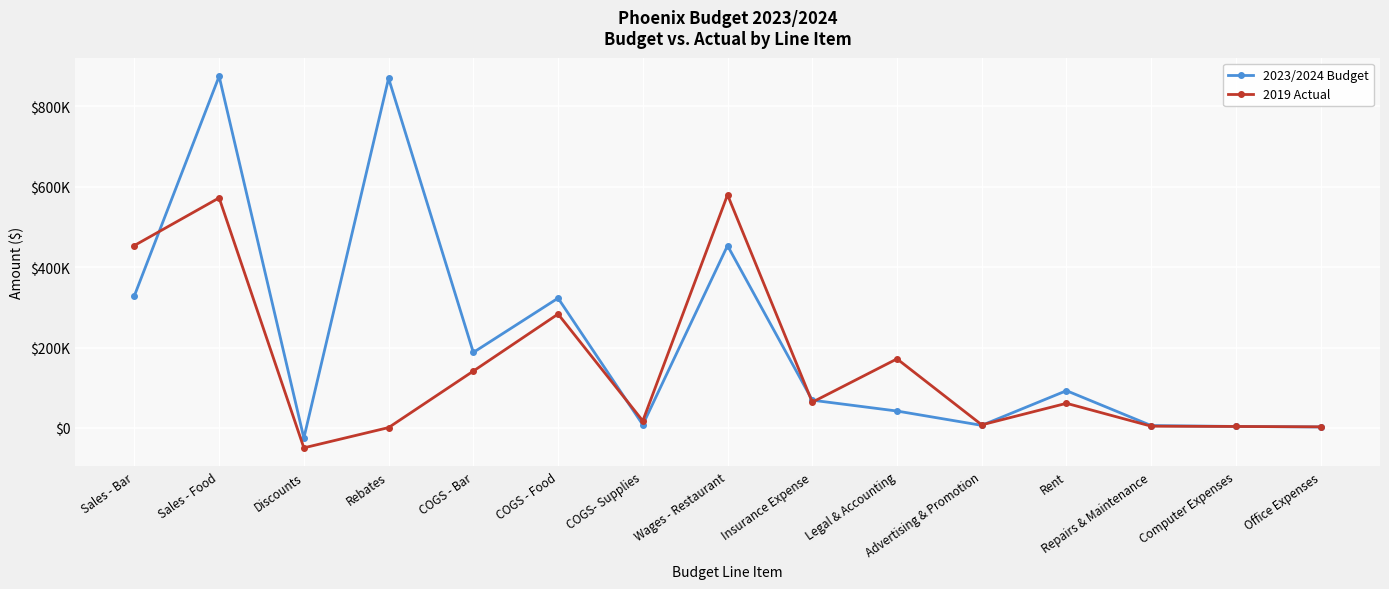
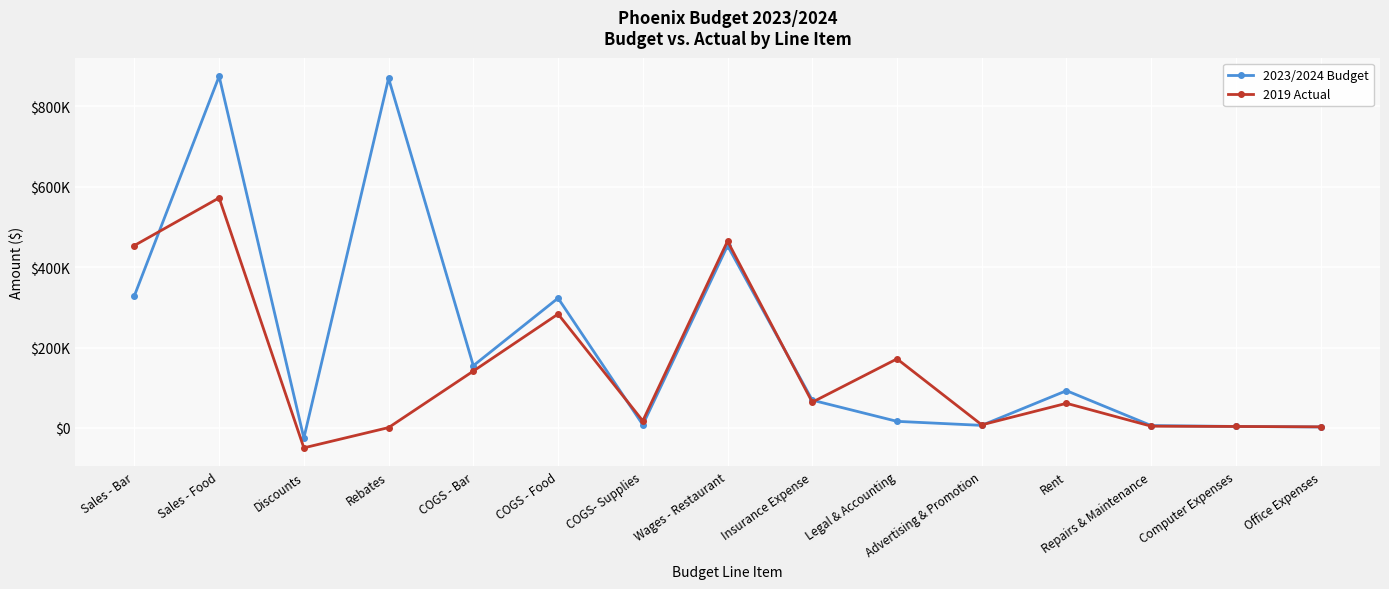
  {
    "2023/2024 Budget": {
      "Sales - Bar": "$330000",
      "Sales - Food": "$880000",
      "Discounts": "$-30000",
      "Rebates": "$870000",
-     "COGS - Bar": "$190000",
+     "COGS - Bar": "$160000",
      "COGS - Food": "$320000",
      "COGS- Supplies": "$10000",
      "Wages - Restaurant": "$450000",
-     "Legal & Accounting": "$40000",
+     "Legal & Accounting": "$20000",
      "Rent": "$90000"
    },
    "2019 Actual": {
      "Sales - Bar": "$450000",
      "Sales - Food": "$570000",
      "Discounts": "$-50000",
      "Rebates": "$0",
      "COGS - Bar": "$140000",
      "COGS - Food": "$280000",
      "COGS- Supplies": "$20000",
-     "Wages - Restaurant": "$580000",
+     "Wages - Restaurant": "$460000",
      "Legal & Accounting": "$170000",
      "Rent": "$60000"
    }
  }
